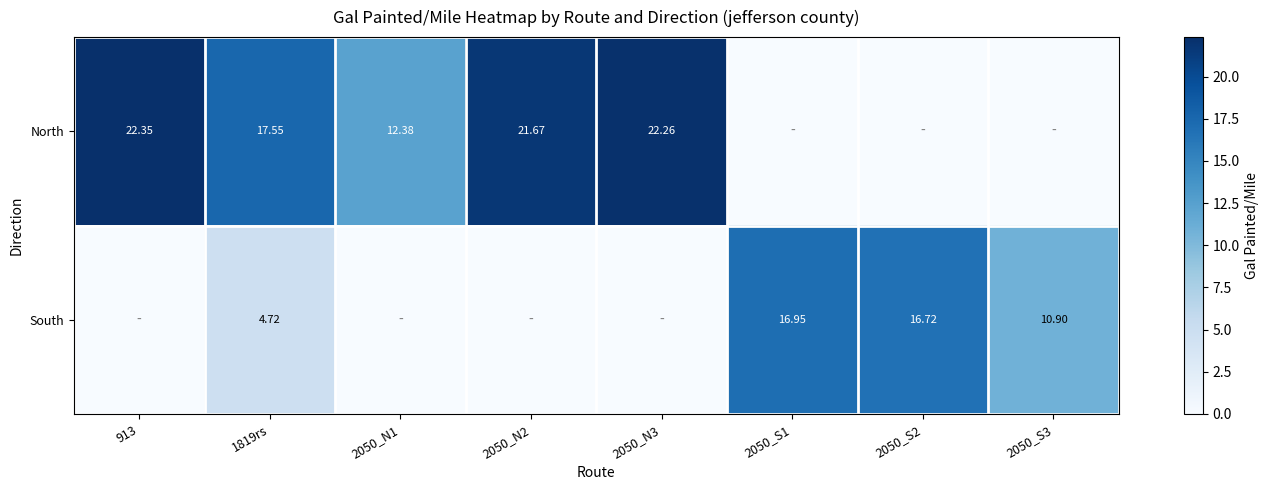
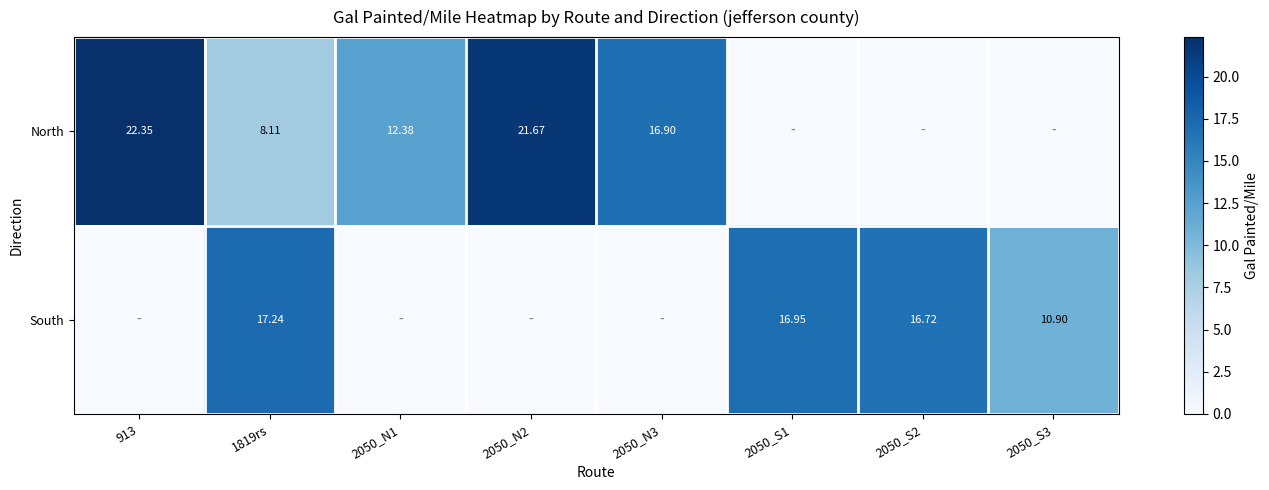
  {
    "North": {
      "913": 22.35,
-     "1819rs": 17.55,
+     "1819rs": 8.11,
      "2050_N1": 12.38,
      "2050_N2": 21.67,
-     "2050_N3": 22.26
+     "2050_N3": 16.90
    },
    "South": {
-     "1819rs": 4.72,
+     "1819rs": 17.24,
      "2050_S1": 16.95,
      "2050_S2": 16.72,
      "2050_S3": 10.90
    }
  }
